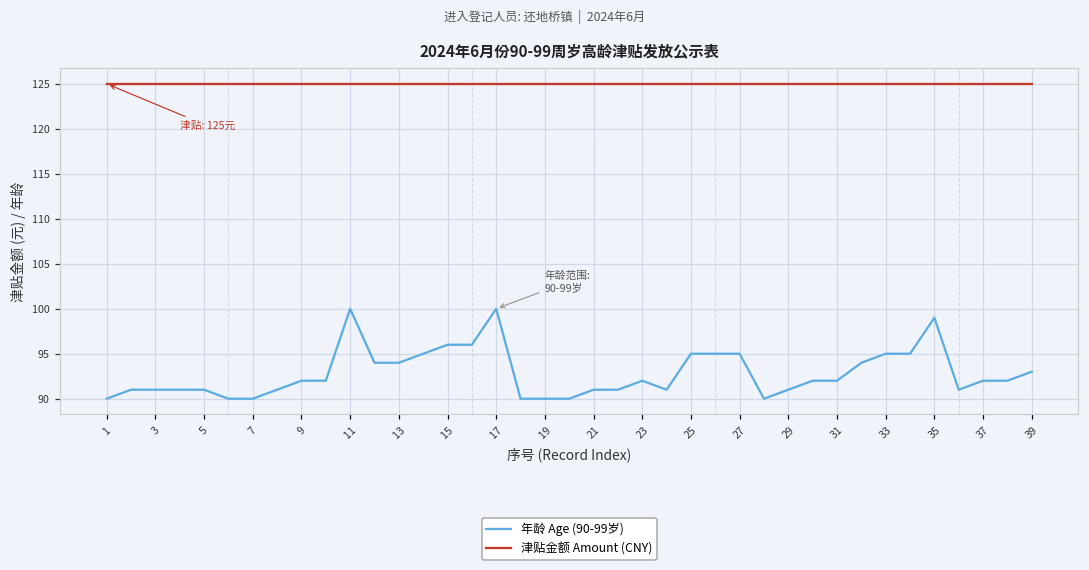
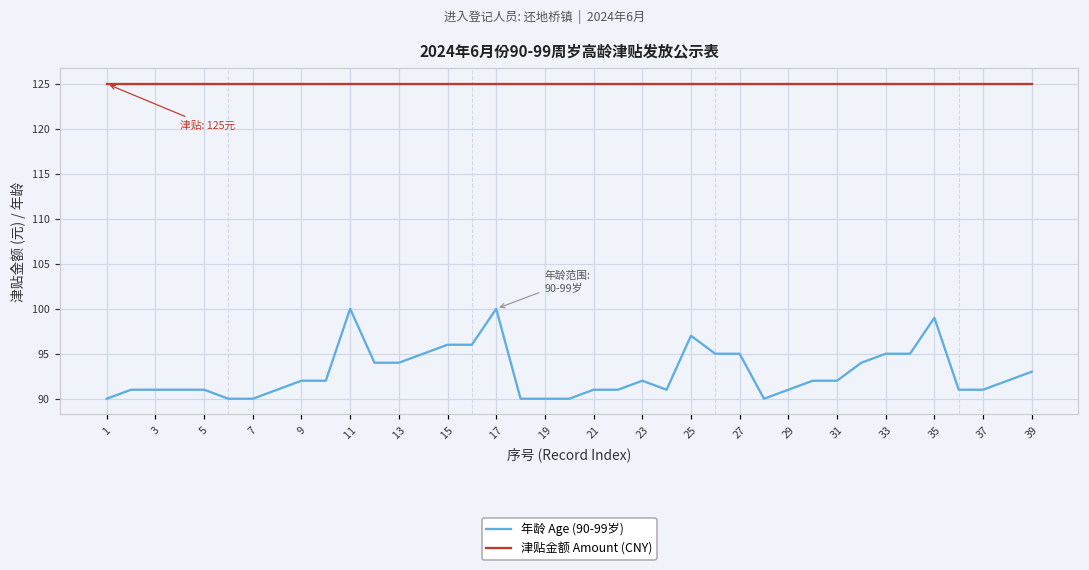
  {
    "年龄 Age (90-99岁)": {
      "1": 90,
      "3": 91,
      "5": 91,
      "7": 90,
      "9": 92,
      "11": 100,
      "13": 94,
      "15": 96,
      "19": 90,
      "21": 91,
      "23": 92,
-     "25": 95,
+     "25": 97,
      "27": 95,
      "29": 91,
      "31": 92,
      "33": 95,
      "35": 99,
-     "37": 92,
+     "37": 91,
      "39": 93
    },
    "津贴金额 Amount (CNY)": {
      "1": 125,
      "7": 125,
      "9": 125,
      "11": 125,
      "13": 125,
      "15": 125,
      "17": 125,
      "19": 125,
      "21": 125,
      "23": 125,
      "25": 125,
      "27": 125,
      "29": 125,
      "31": 125,
      "33": 125,
      "35": 125,
      "37": 125,
      "39": 125
    }
  }
